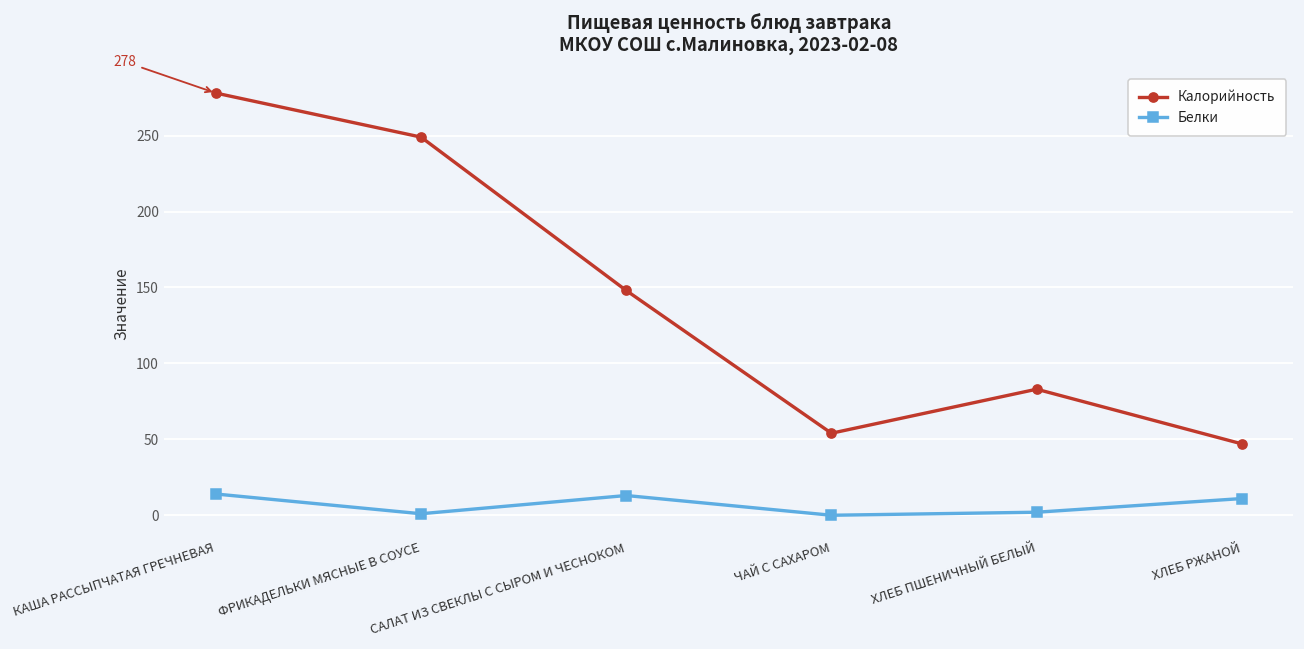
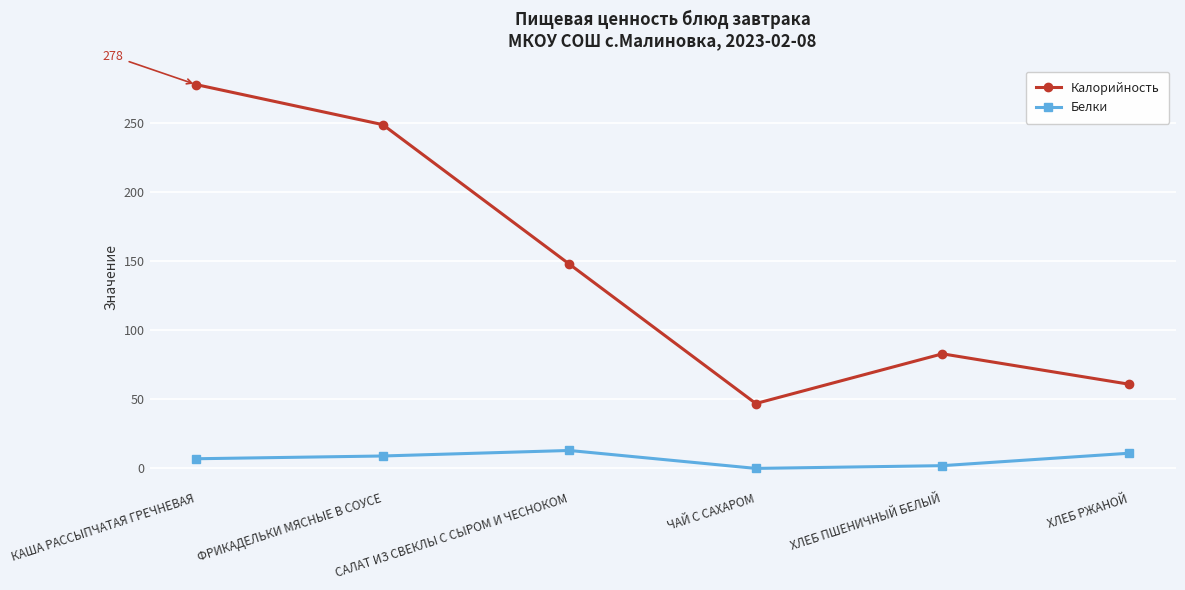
  {
    "Калорийность": {
      "ФРИКАДЕЛЬКИ МЯСНЫЕ В СОУСЕ": 249,
      "САЛАТ ИЗ СВЕКЛЫ С СЫРОМ И ЧЕСНОКОМ": 148,
-     "ЧАЙ С САХАРОМ": 54,
+     "ЧАЙ С САХАРОМ": 47,
      "ХЛЕБ ПШЕНИЧНЫЙ БЕЛЫЙ": 83,
-     "ХЛЕБ РЖАНОЙ": 47
+     "ХЛЕБ РЖАНОЙ": 61
    },
    "Белки": {
-     "КАША РАССЫПЧАТАЯ ГРЕЧНЕВАЯ": 14,
-     "ФРИКАДЕЛЬКИ МЯСНЫЕ В СОУСЕ": 1,
+     "КАША РАССЫПЧАТАЯ ГРЕЧНЕВАЯ": 7,
+     "ФРИКАДЕЛЬКИ МЯСНЫЕ В СОУСЕ": 9,
      "САЛАТ ИЗ СВЕКЛЫ С СЫРОМ И ЧЕСНОКОМ": 13,
      "ЧАЙ С САХАРОМ": 0,
      "ХЛЕБ ПШЕНИЧНЫЙ БЕЛЫЙ": 2,
      "ХЛЕБ РЖАНОЙ": 11
    }
  }
